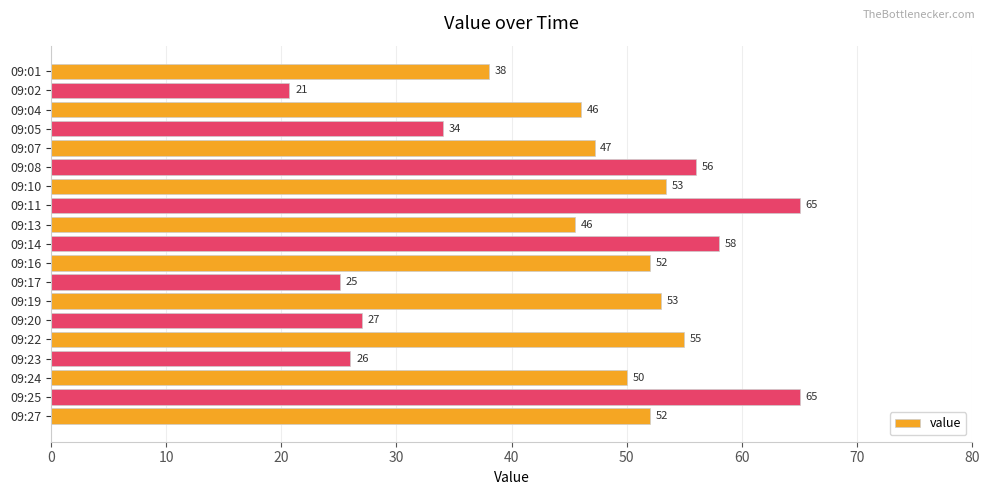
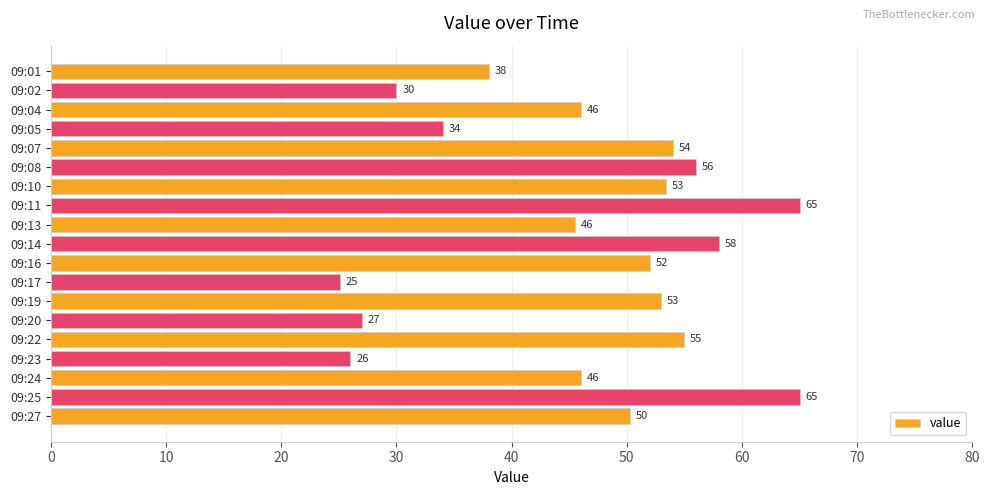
  {
    "09:01": 38,
-   "09:02": 21,
+   "09:02": 30,
    "09:04": 46,
    "09:05": 34,
-   "09:07": 47,
+   "09:07": 54,
    "09:08": 56,
    "09:10": 53,
    "09:11": 65,
    "09:13": 46,
    "09:14": 58,
    "09:16": 52,
    "09:17": 25,
    "09:19": 53,
    "09:20": 27,
    "09:22": 55,
    "09:23": 26,
-   "09:24": 50,
+   "09:24": 46,
    "09:25": 65,
-   "09:27": 52
+   "09:27": 50
  }
